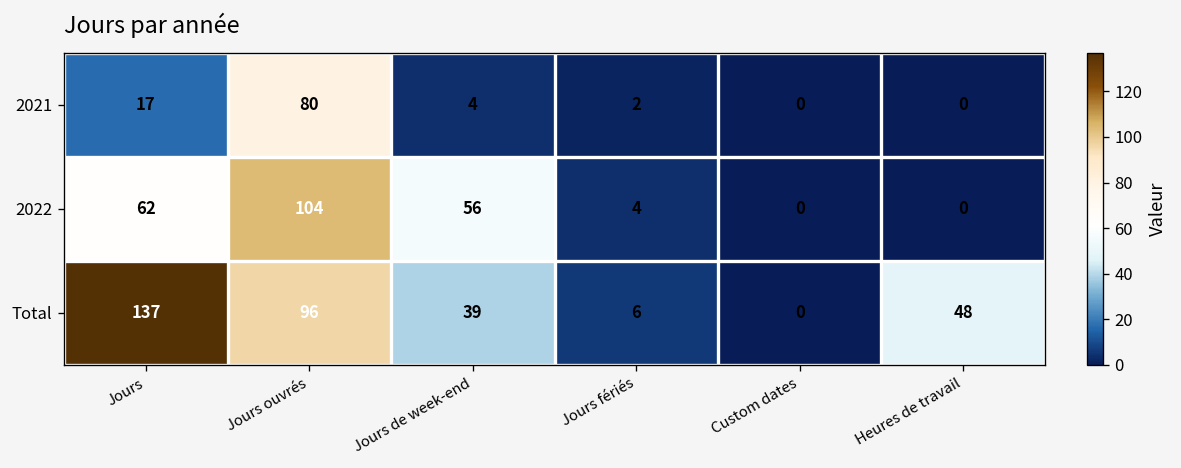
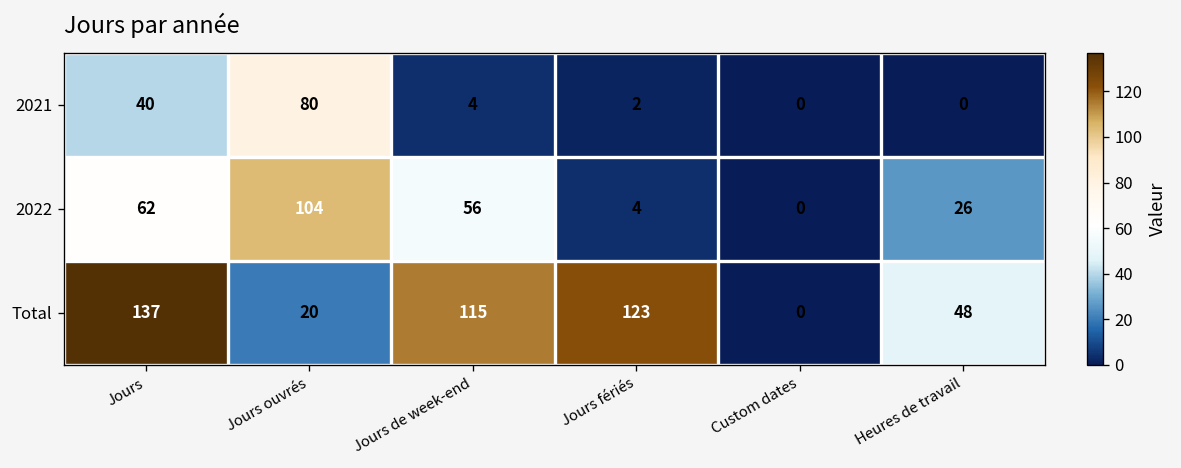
  {
    "2021": {
-     "Jours": 17,
+     "Jours": 40,
      "Jours ouvrés": 80,
      "Jours de week-end": 4,
      "Jours fériés": 2,
      "Custom dates": 0,
      "Heures de travail": 0
    },
    "2022": {
      "Jours": 62,
      "Jours ouvrés": 104,
      "Jours de week-end": 56,
      "Jours fériés": 4,
      "Custom dates": 0,
-     "Heures de travail": 0
+     "Heures de travail": 26
    },
    "Total": {
      "Jours": 137,
-     "Jours ouvrés": 96,
-     "Jours de week-end": 39,
-     "Jours fériés": 6,
+     "Jours ouvrés": 20,
+     "Jours de week-end": 115,
+     "Jours fériés": 123,
      "Custom dates": 0,
      "Heures de travail": 48
    }
  }
